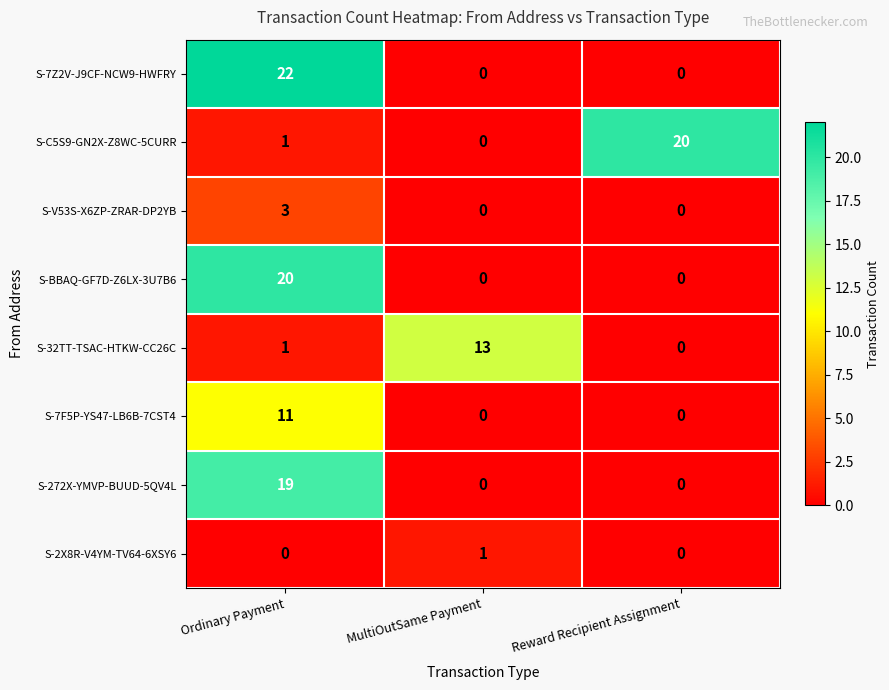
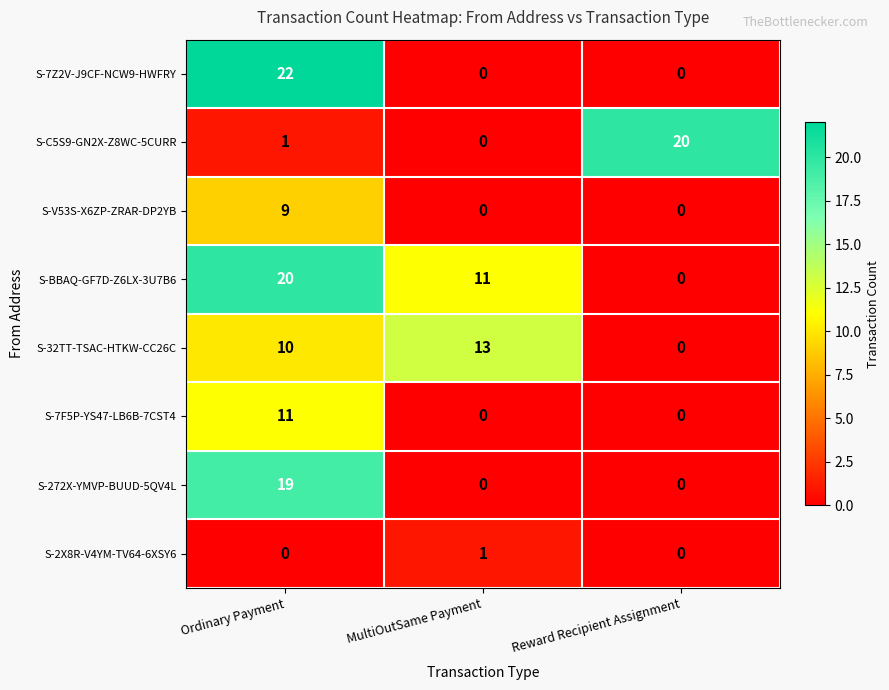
  {
    "S-7Z2V-J9CF-NCW9-HWFRY": {
      "Ordinary Payment": 22,
      "MultiOutSame Payment": 0,
      "Reward Recipient Assignment": 0
    },
    "S-C5S9-GN2X-Z8WC-5CURR": {
      "Ordinary Payment": 1,
      "MultiOutSame Payment": 0,
      "Reward Recipient Assignment": 20
    },
    "S-V53S-X6ZP-ZRAR-DP2YB": {
-     "Ordinary Payment": 3,
+     "Ordinary Payment": 9,
      "MultiOutSame Payment": 0,
      "Reward Recipient Assignment": 0
    },
    "S-BBAQ-GF7D-Z6LX-3U7B6": {
      "Ordinary Payment": 20,
-     "MultiOutSame Payment": 0,
+     "MultiOutSame Payment": 11,
      "Reward Recipient Assignment": 0
    },
    "S-32TT-TSAC-HTKW-CC26C": {
-     "Ordinary Payment": 1,
+     "Ordinary Payment": 10,
      "MultiOutSame Payment": 13,
      "Reward Recipient Assignment": 0
    },
    "S-7F5P-YS47-LB6B-7CST4": {
      "Ordinary Payment": 11,
      "MultiOutSame Payment": 0,
      "Reward Recipient Assignment": 0
    },
    "S-272X-YMVP-BUUD-5QV4L": {
      "Ordinary Payment": 19,
      "MultiOutSame Payment": 0,
      "Reward Recipient Assignment": 0
    },
    "S-2X8R-V4YM-TV64-6XSY6": {
      "Ordinary Payment": 0,
      "MultiOutSame Payment": 1,
      "Reward Recipient Assignment": 0
    }
  }
